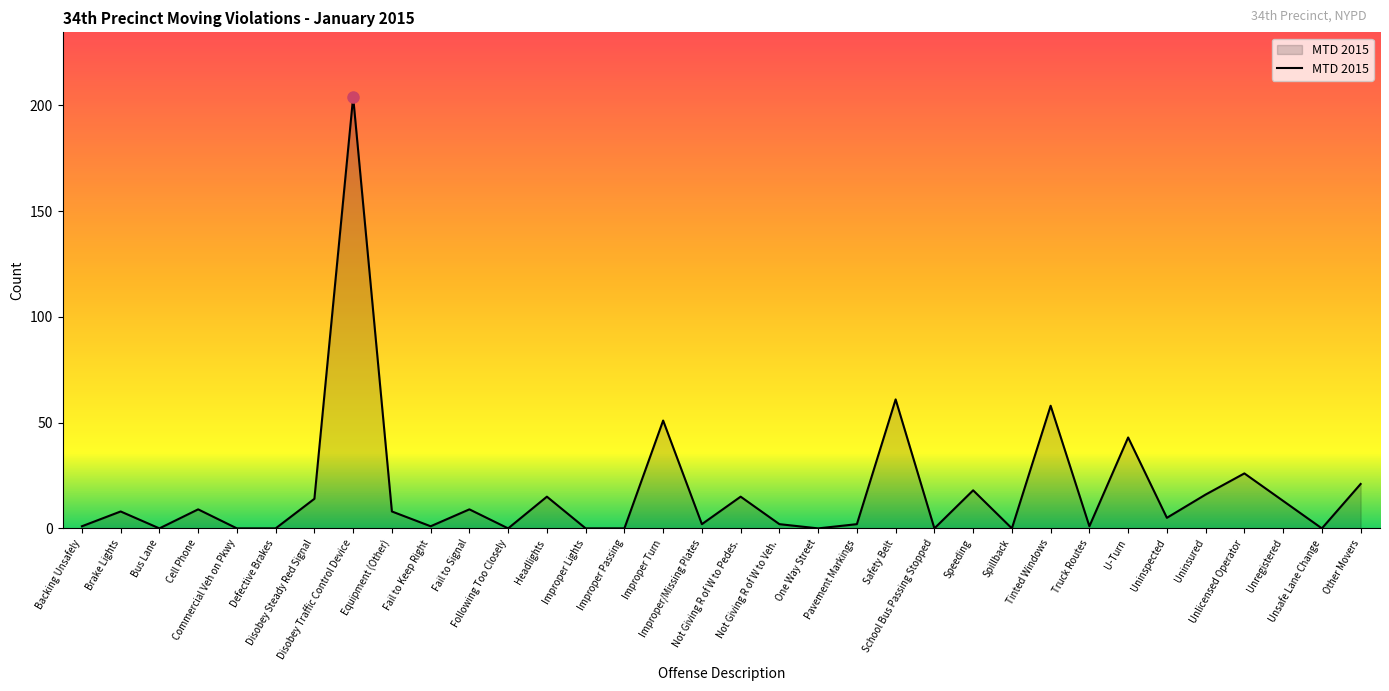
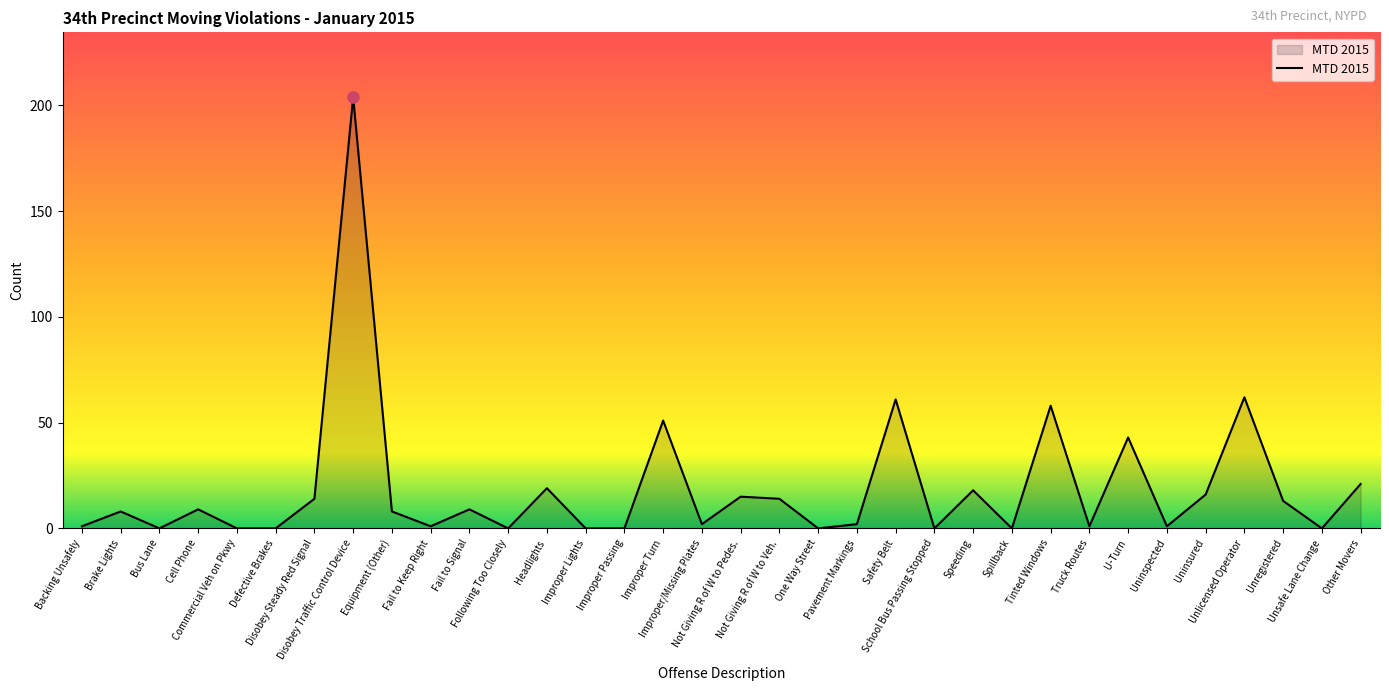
  {
    "MTD 2015": {
      "Backing Unsafely": 1,
      "Brake Lights": 8,
      "Bus Lane": 0,
      "Cell Phone": 9,
      "Commercial Veh on Pkwy": 0,
      "Defective Brakes": 0,
      "Disobey Steady Red Signal": 14,
      "Equipment (Other)": 8,
      "Fail to Keep Right": 1,
      "Fail to Signal": 9,
      "Following Too Closely": 0,
-     "Headlights": 15,
+     "Headlights": 19,
      "Improper Lights": 0,
      "Improper Passing": 0,
      "Improper Turn": 51,
      "Improper/Missing Plates": 2,
      "Not Giving R of W to Pedes.": 15,
-     "Not Giving R of W to Veh.": 2,
+     "Not Giving R of W to Veh.": 14,
      "One Way Street": 0,
      "Pavement Markings": 2,
      "Safety Belt": 61,
      "School Bus Passing Stopped": 0,
      "Speeding": 18,
      "Spillback": 0,
      "Tinted Windows": 58,
      "Truck Routes": 1,
      "U-Turn": 43,
-     "Uninspected": 5,
+     "Uninspected": 1,
      "Uninsured": 16,
-     "Unlicensed Operator": 26,
+     "Unlicensed Operator": 62,
      "Unregistered": 13,
      "Unsafe Lane Change": 0,
      "Other Movers": 21
    }
  }
